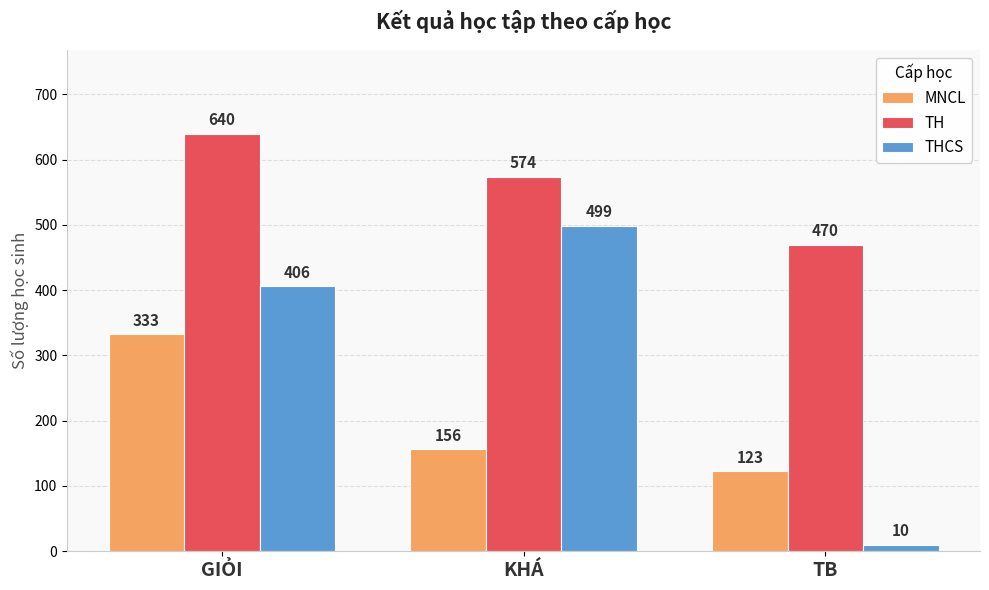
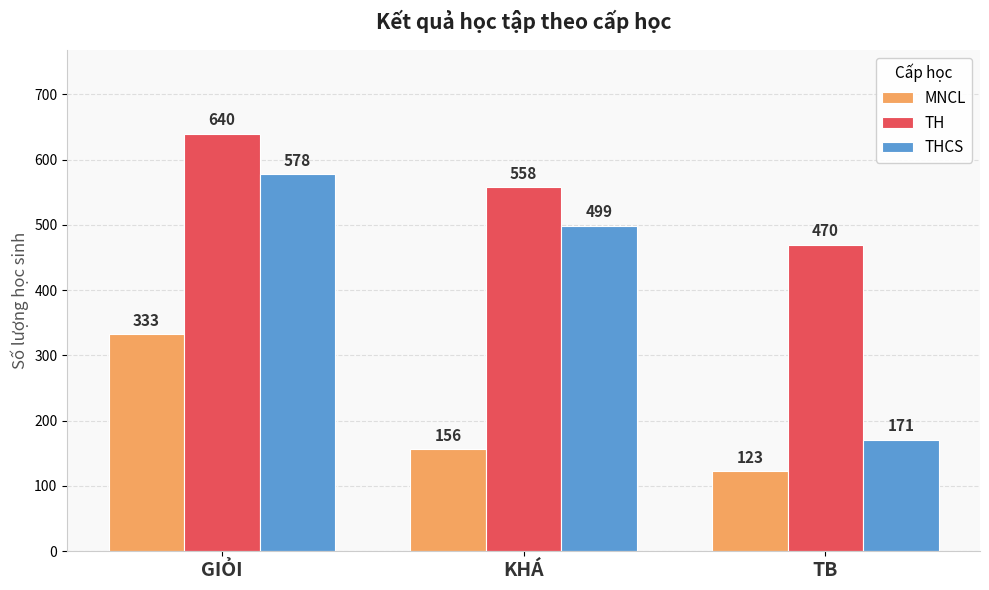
  {
    "MNCL": {
      "GIỎI": 333,
      "KHÁ": 156,
      "TB": 123
    },
    "TH": {
      "GIỎI": 640,
-     "KHÁ": 574,
+     "KHÁ": 558,
      "TB": 470
    },
    "THCS": {
-     "GIỎI": 406,
+     "GIỎI": 578,
      "KHÁ": 499,
-     "TB": 10
+     "TB": 171
    }
  }
